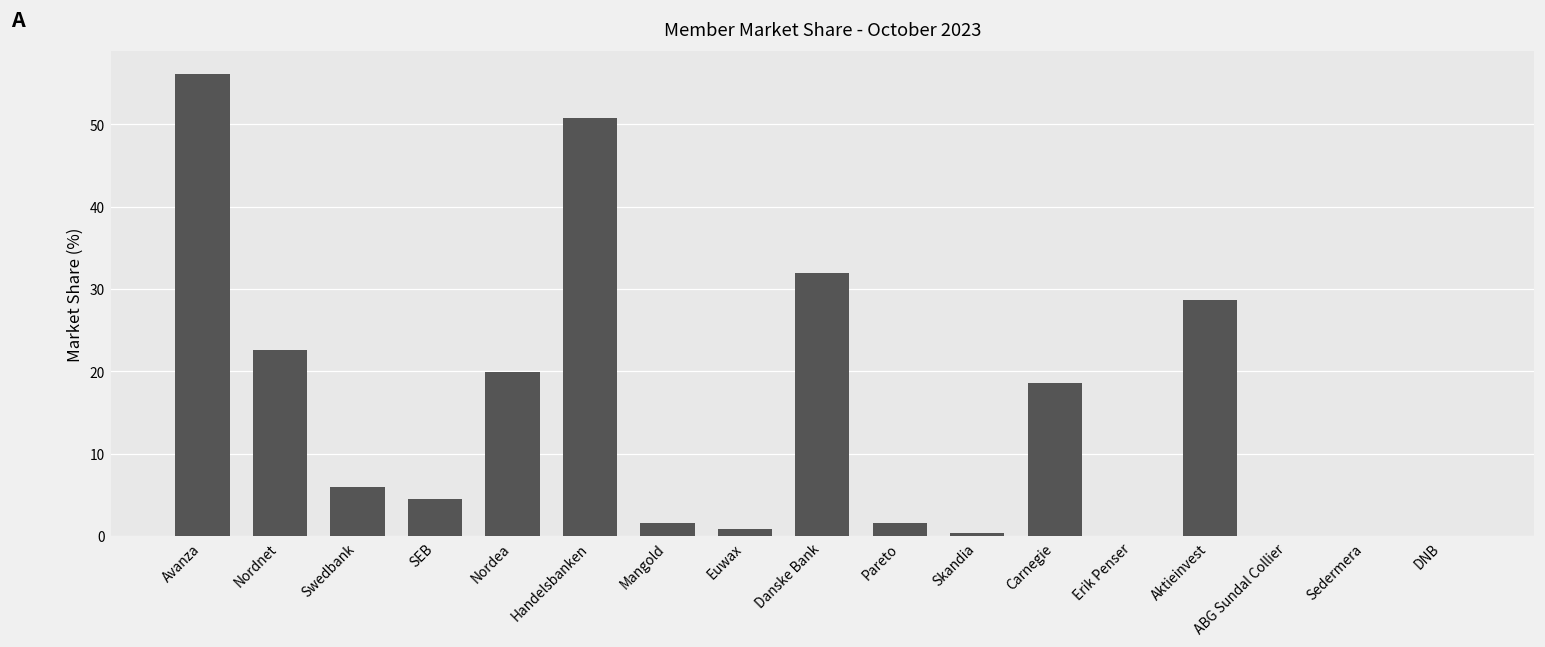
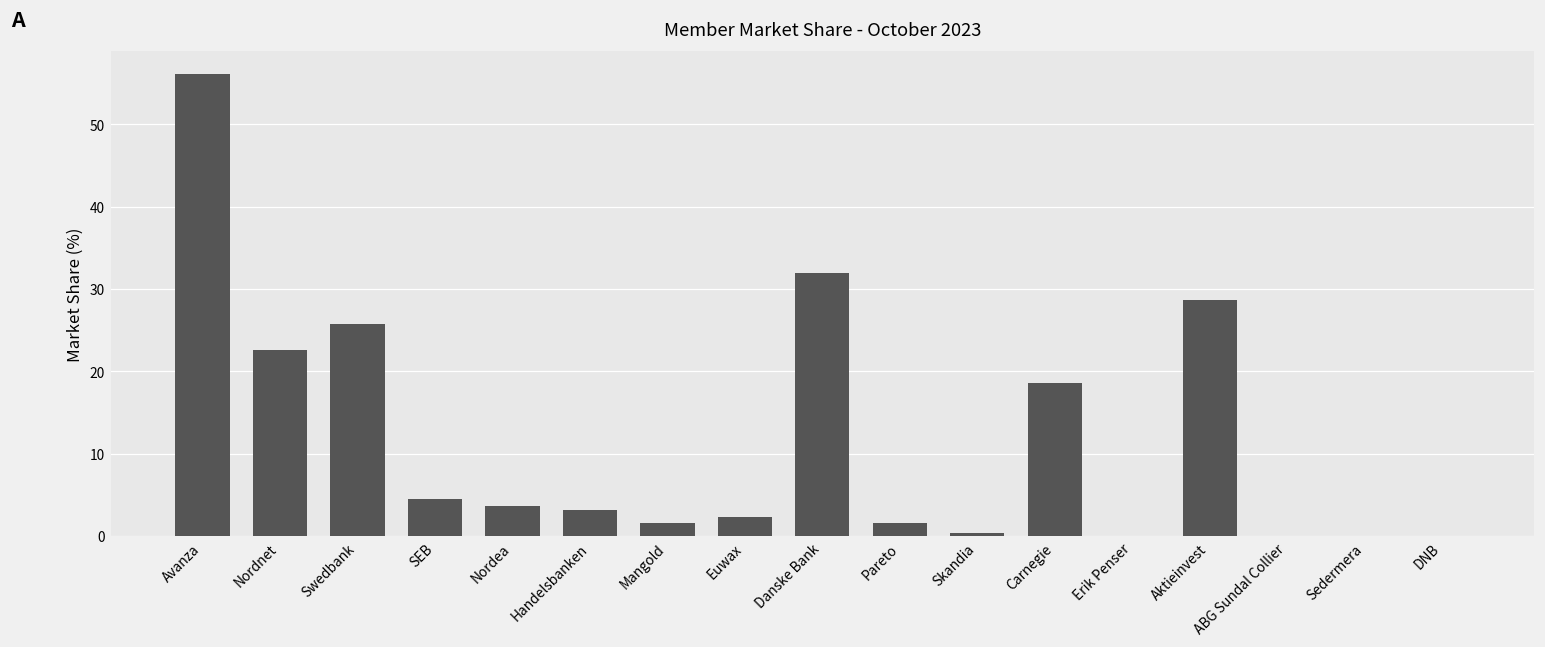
  {
    "Avanza": 56,
    "Nordnet": 23,
-   "Swedbank": 6,
+   "Swedbank": 26,
    "SEB": 4,
-   "Nordea": 20,
-   "Handelsbanken": 51,
+   "Nordea": 4,
+   "Handelsbanken": 3,
    "Mangold": 2,
-   "Euwax": 1,
+   "Euwax": 2,
    "Danske Bank": 32,
    "Pareto": 2,
    "Skandia": 0,
    "Carnegie": 19,
    "Aktieinvest": 29,
    "Sedermera": 0,
    "DNB": 0
  }
